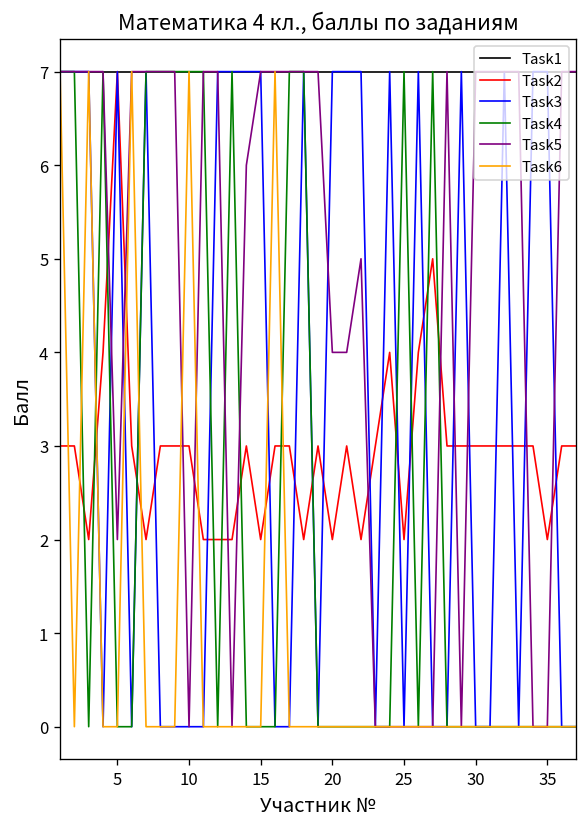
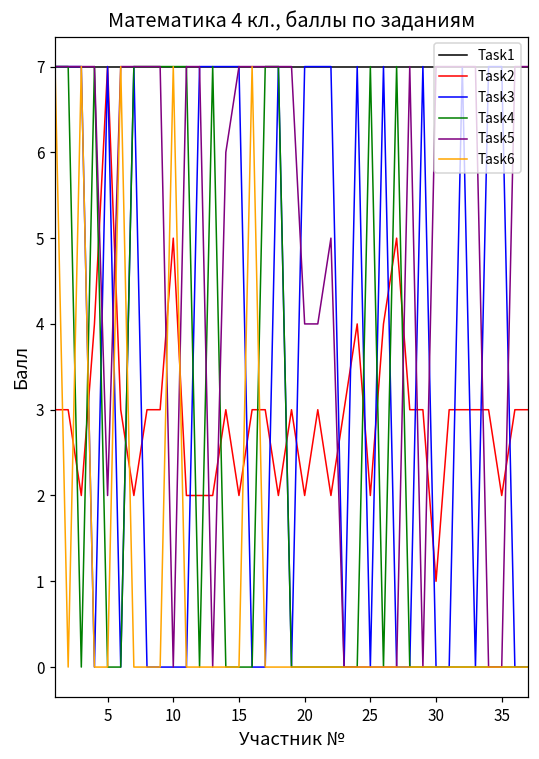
  {
    "Task2": {
-     "10": 3,
+     "10": 5,
      "15": 2,
      "20": 2,
      "25": 2,
-     "30": 3,
+     "30": 1,
      "35": 2
    },
    "Task5": {
      "5": 2,
      "20": 4
    }
  }
